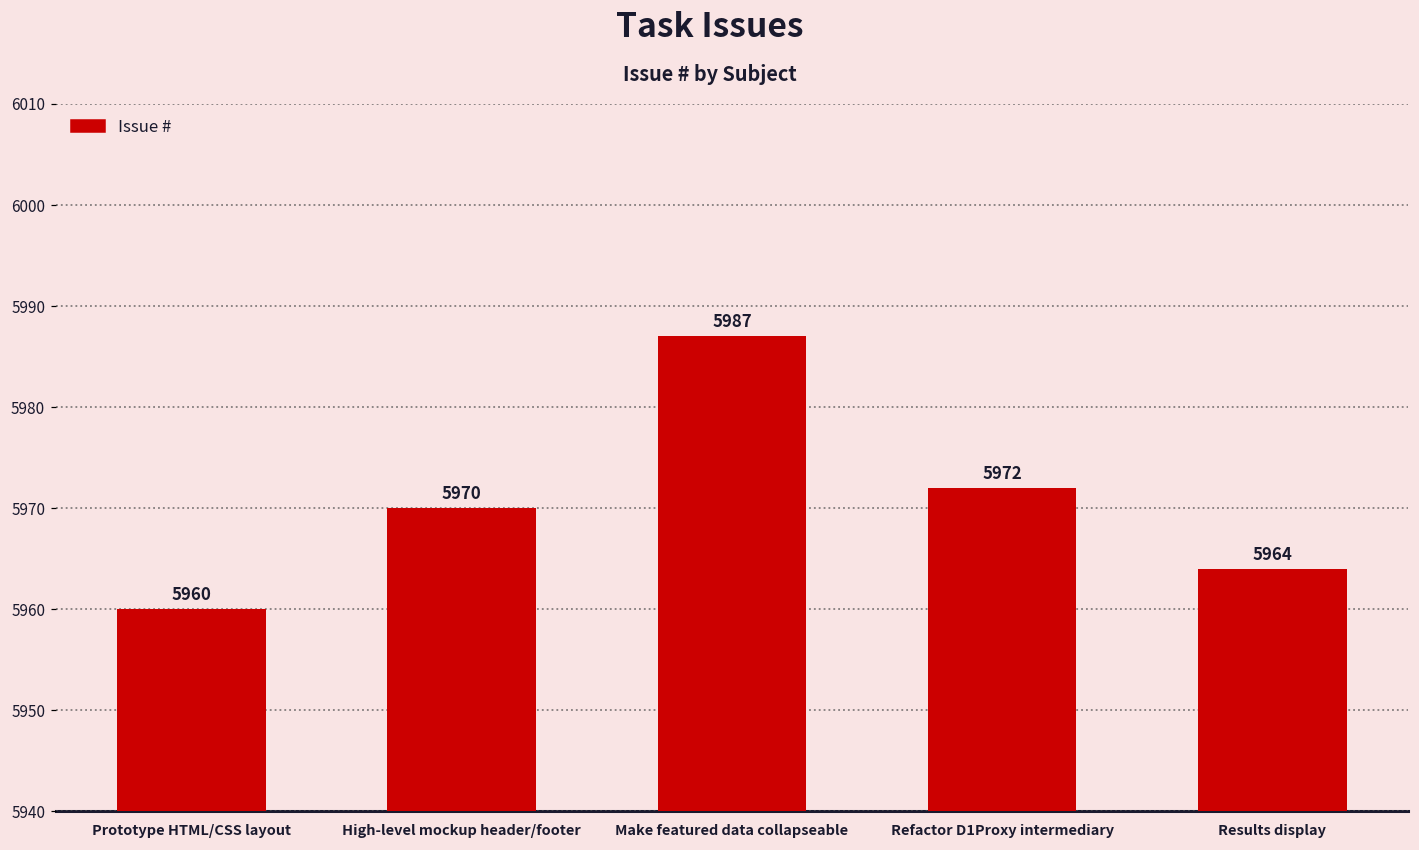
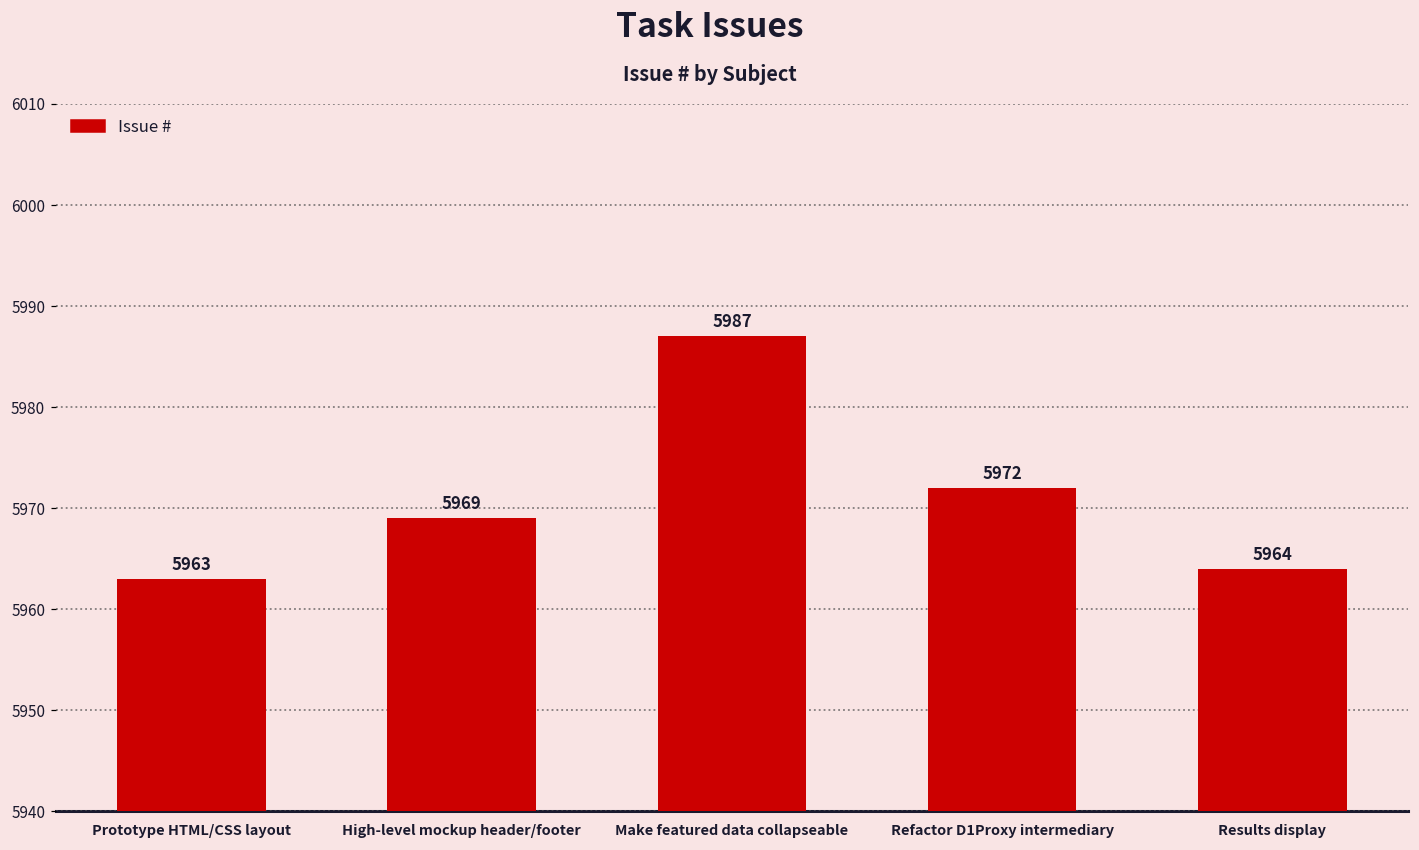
  {
-   "Prototype HTML/CSS layout": 5960,
-   "High-level mockup header/footer": 5970,
+   "Prototype HTML/CSS layout": 5963,
+   "High-level mockup header/footer": 5969,
    "Make featured data collapseable": 5987,
    "Refactor D1Proxy intermediary": 5972,
    "Results display": 5964
  }
